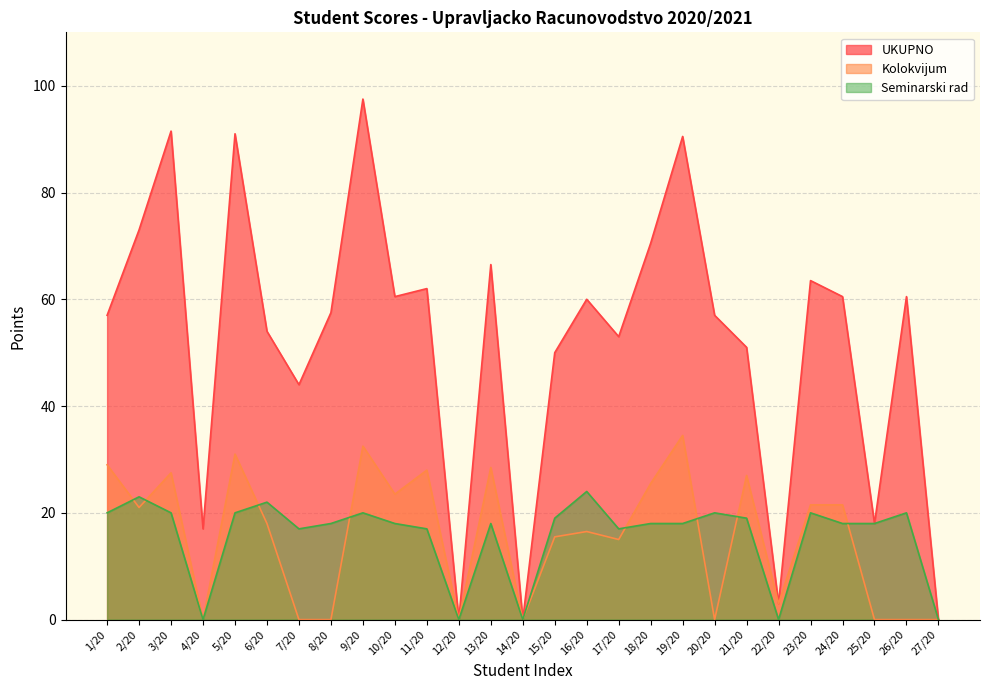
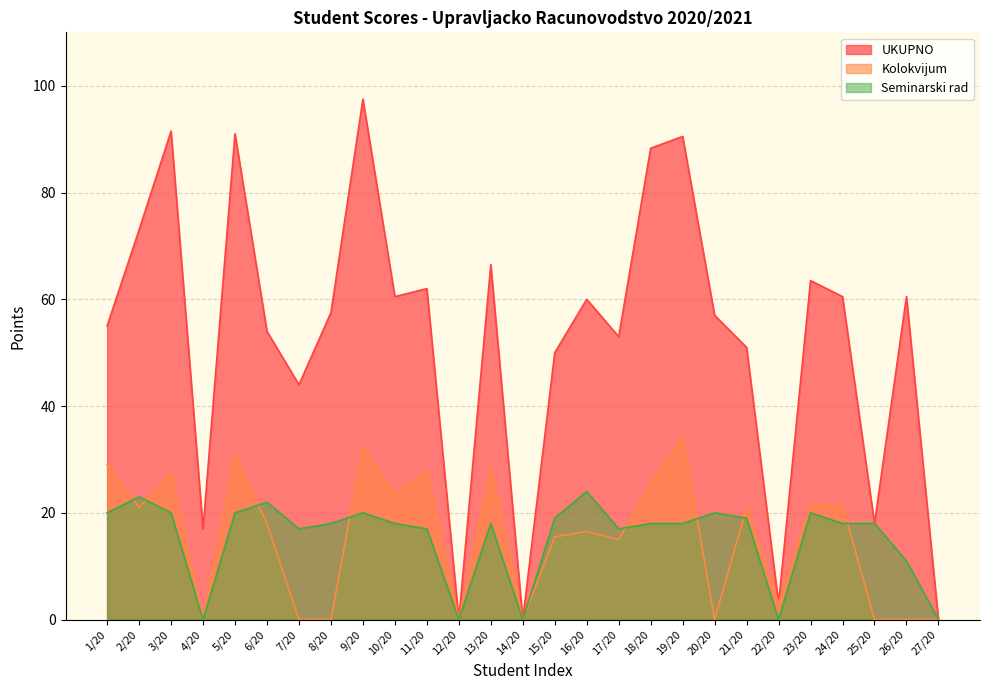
  {
    "UKUPNO": {
-     "1/20": 57,
+     "1/20": 55,
      "2/20": 73,
      "3/20": 92,
      "4/20": 17,
      "5/20": 91,
      "6/20": 54,
      "7/20": 44,
      "8/20": 58,
      "9/20": 98,
      "10/20": 61,
      "11/20": 62,
      "13/20": 67,
      "15/20": 50,
      "16/20": 60,
      "17/20": 53,
-     "18/20": 71,
+     "18/20": 88,
      "19/20": 91,
      "20/20": 57,
      "21/20": 51,
      "23/20": 64,
      "24/20": 61,
      "26/20": 61
    },
    "Kolokvijum": {
      "1/20": 29,
      "2/20": 21,
      "3/20": 28,
      "5/20": 31,
      "6/20": 18,
      "7/20": 0,
      "8/20": 0,
      "9/20": 33,
      "10/20": 24,
      "11/20": 28,
      "13/20": 29,
      "15/20": 16,
      "16/20": 17,
      "17/20": 15,
      "18/20": 26,
      "19/20": 35,
      "20/20": 0,
-     "21/20": 27,
+     "21/20": 21,
      "23/20": 22,
      "24/20": 22,
      "25/20": 0,
      "26/20": 0
    },
    "Seminarski rad": {
      "1/20": 20,
      "2/20": 23,
      "3/20": 20,
      "5/20": 20,
      "6/20": 22,
      "7/20": 17,
      "8/20": 18,
      "9/20": 20,
      "10/20": 18,
      "11/20": 17,
      "13/20": 18,
      "15/20": 19,
      "16/20": 24,
      "17/20": 17,
      "18/20": 18,
      "19/20": 18,
      "20/20": 20,
      "21/20": 19,
      "22/20": 0,
      "23/20": 20,
      "24/20": 18,
-     "26/20": 20
+     "26/20": 11
    }
  }
